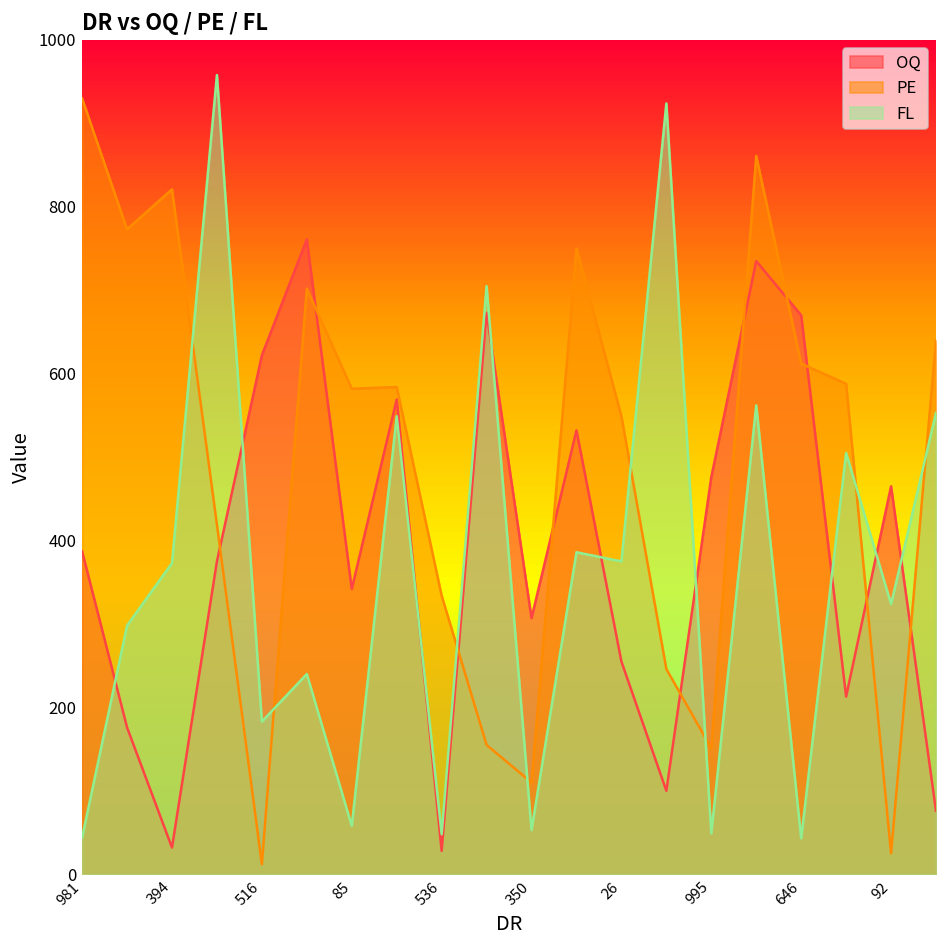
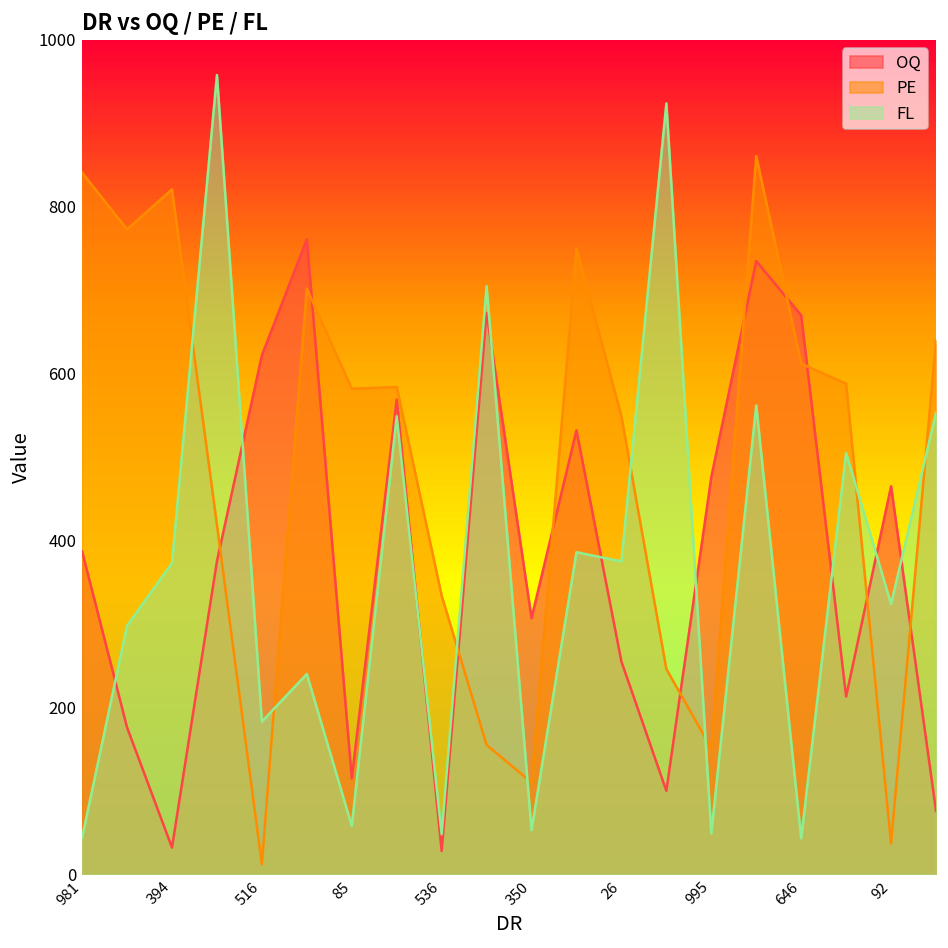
  {
    "OQ": {
      "981": 390,
      "394": 30,
      "516": 620,
-     "85": 340,
+     "85": 120,
      "536": 30,
      "350": 310,
      "26": 260,
      "995": 480,
      "646": 670,
      "92": 470
    },
    "PE": {
-     "981": 930,
+     "981": 840,
      "394": 820,
      "516": 10,
      "85": 580,
      "536": 330,
      "350": 110,
      "26": 550,
      "995": 150,
      "646": 610,
-     "92": 30
+     "92": 40
    },
    "FL": {
      "981": 40,
      "394": 370,
      "516": 180,
      "85": 60,
      "536": 50,
      "350": 50,
      "26": 380,
      "995": 50,
      "646": 40,
      "92": 320
    }
  }
